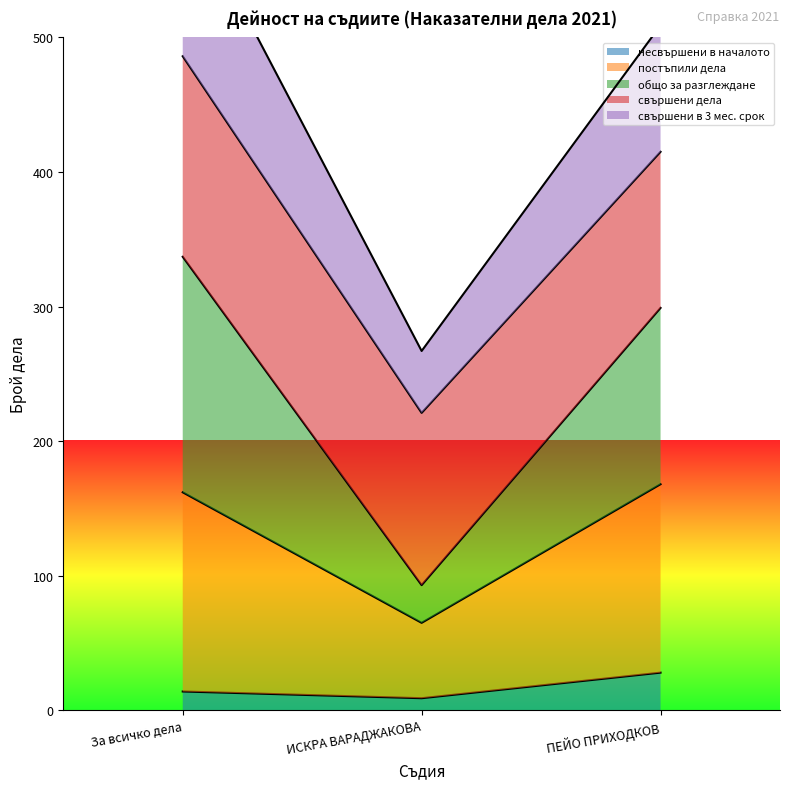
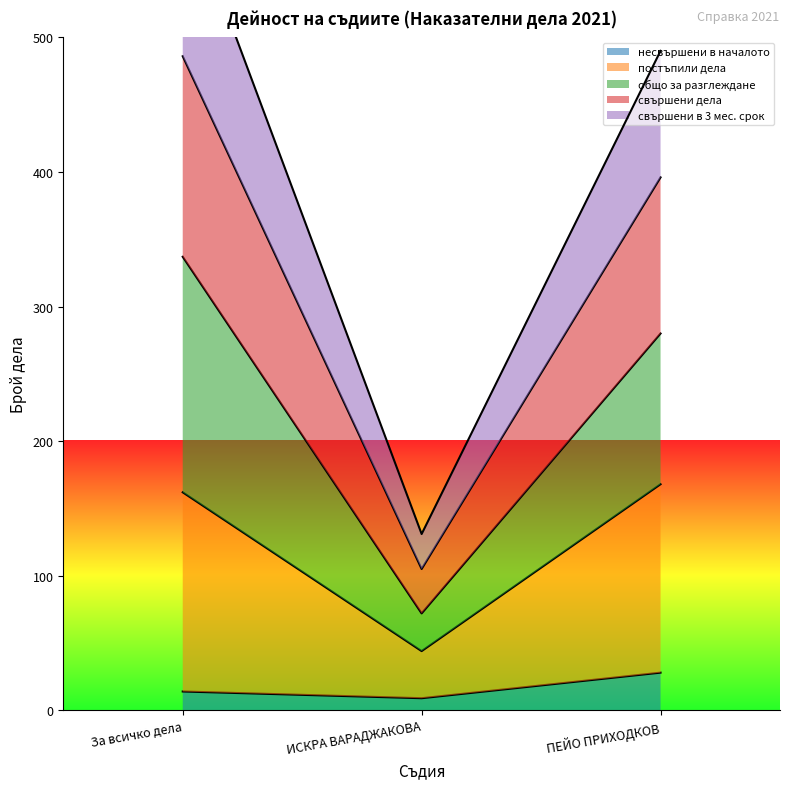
  {
    "несвършени в началото": {
      "За всичко дела": 14,
      "ИСКРА ВАРАДЖАКОВА": 9,
      "ПЕЙО ПРИХОДКОВ": 28
    },
    "постъпили дела": {
      "За всичко дела": 148,
-     "ИСКРА ВАРАДЖАКОВА": 56,
+     "ИСКРА ВАРАДЖАКОВА": 35,
      "ПЕЙО ПРИХОДКОВ": 140
    },
    "общо за разглеждане": {
      "За всичко дела": 175,
      "ИСКРА ВАРАДЖАКОВА": 28,
-     "ПЕЙО ПРИХОДКОВ": 131
+     "ПЕЙО ПРИХОДКОВ": 112
    },
    "свършени дела": {
      "За всичко дела": 149,
-     "ИСКРА ВАРАДЖАКОВА": 128,
+     "ИСКРА ВАРАДЖАКОВА": 33,
      "ПЕЙО ПРИХОДКОВ": 116
    },
    "свършени в 3 мес. срок": {
-     "ИСКРА ВАРАДЖАКОВА": 46
+     "ИСКРА ВАРАДЖАКОВА": 26
    }
  }
